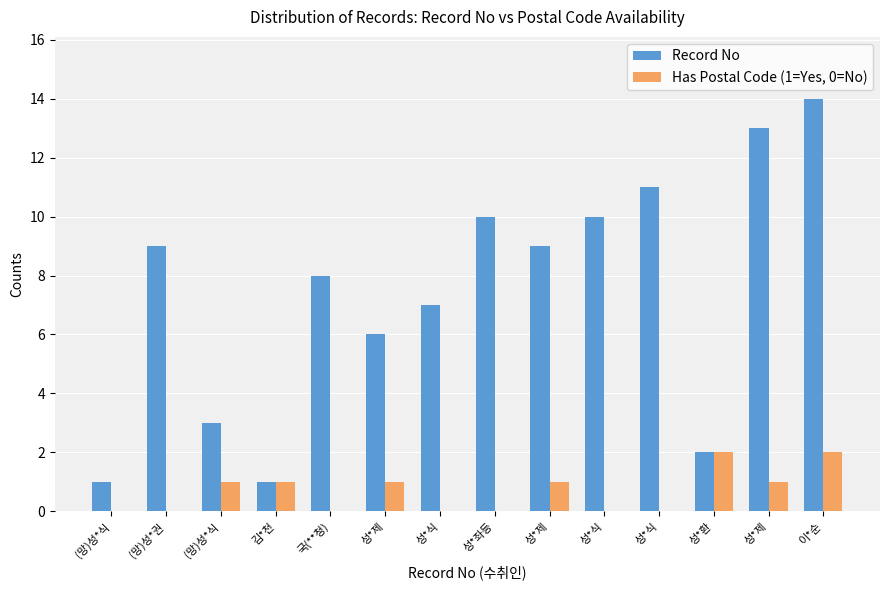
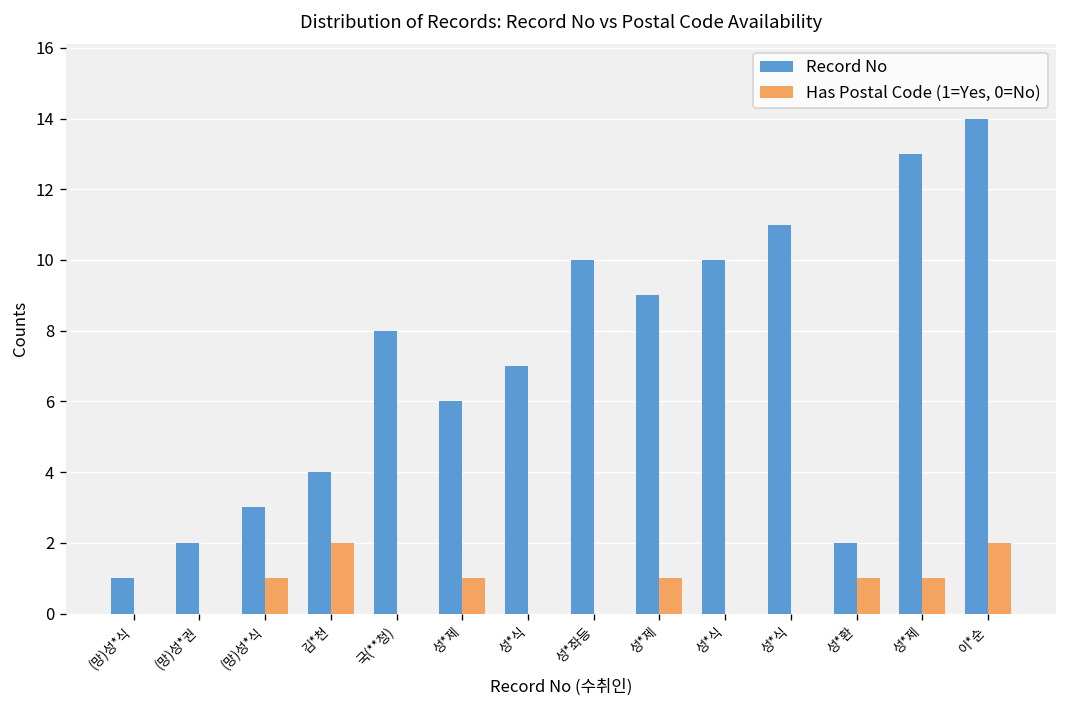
  {
    "Record No": {
-     "(망)성*권": 9,
-     "김*천": 1,
+     "(망)성*권": 2,
+     "김*천": 4,
      "국(**청)": 8,
      "성*좌등": 10,
      "성*환": 2,
      "이*순": 14
    },
    "Has Postal Code (1=Yes, 0=No)": {
      "(망)성*권": 0,
-     "김*천": 1,
+     "김*천": 2,
      "국(**청)": 0,
      "성*좌등": 0,
-     "성*환": 2,
+     "성*환": 1,
      "이*순": 2
    }
  }
